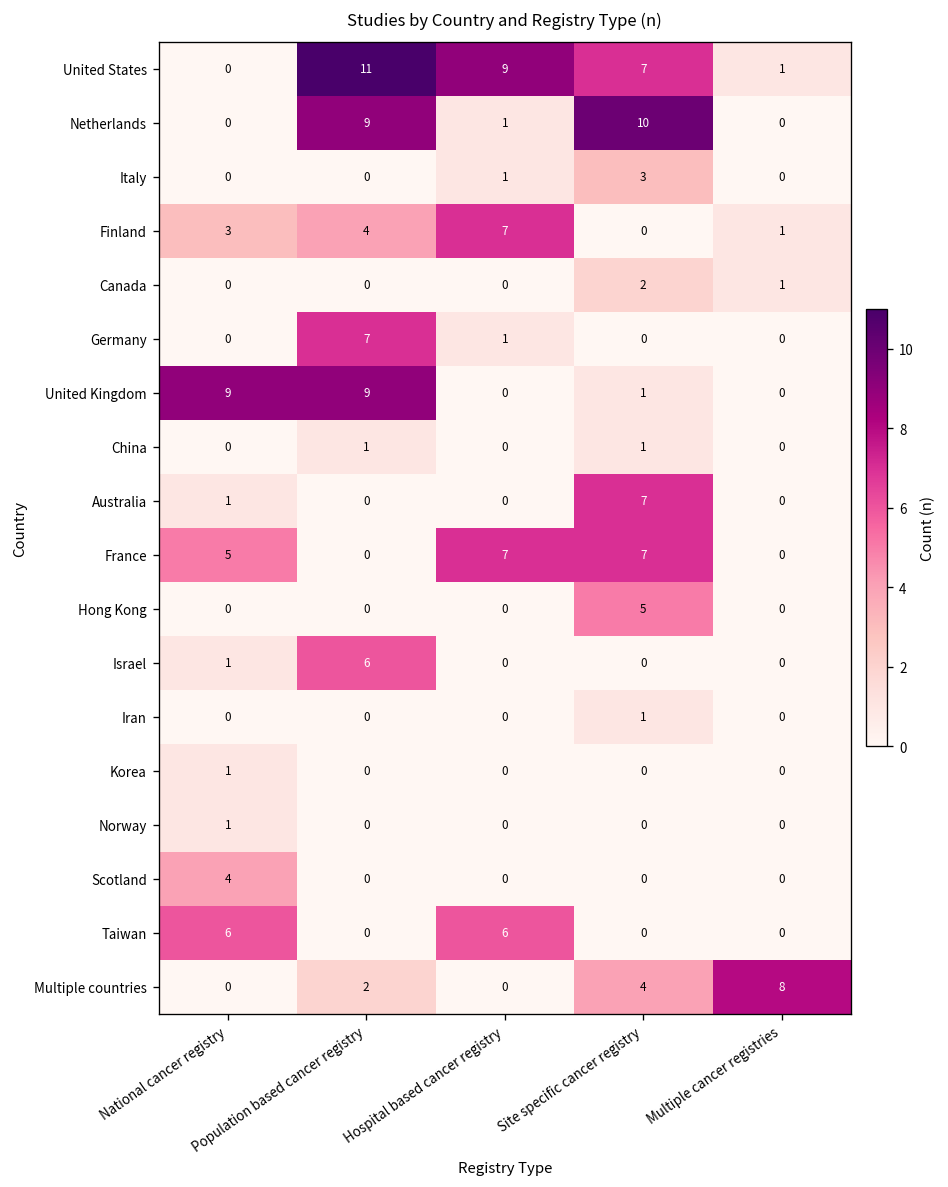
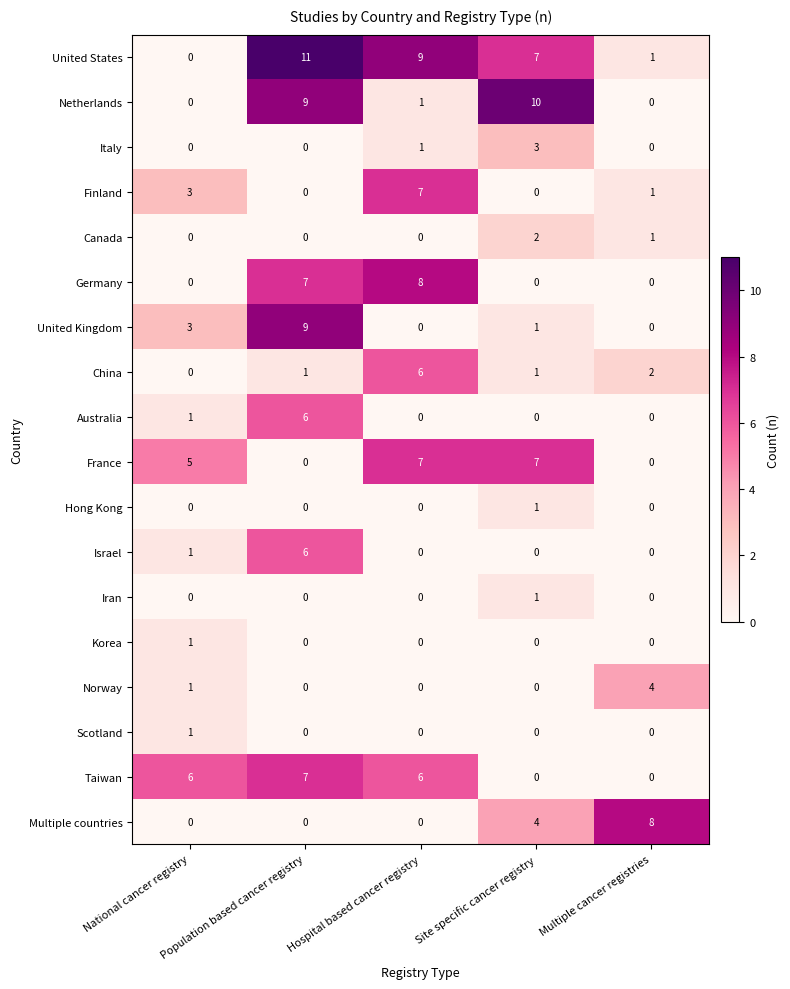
  {
    "United States": {
      "National cancer registry": 0,
      "Population based cancer registry": 11,
      "Hospital based cancer registry": 9,
      "Site specific cancer registry": 7,
      "Multiple cancer registries": 1
    },
    "Netherlands": {
      "National cancer registry": 0,
      "Population based cancer registry": 9,
      "Hospital based cancer registry": 1,
      "Site specific cancer registry": 10,
      "Multiple cancer registries": 0
    },
    "Italy": {
      "National cancer registry": 0,
      "Population based cancer registry": 0,
      "Hospital based cancer registry": 1,
      "Site specific cancer registry": 3,
      "Multiple cancer registries": 0
    },
    "Finland": {
      "National cancer registry": 3,
-     "Population based cancer registry": 4,
+     "Population based cancer registry": 0,
      "Hospital based cancer registry": 7,
      "Site specific cancer registry": 0,
      "Multiple cancer registries": 1
    },
    "Canada": {
      "National cancer registry": 0,
      "Population based cancer registry": 0,
      "Hospital based cancer registry": 0,
      "Site specific cancer registry": 2,
      "Multiple cancer registries": 1
    },
    "Germany": {
      "National cancer registry": 0,
      "Population based cancer registry": 7,
-     "Hospital based cancer registry": 1,
+     "Hospital based cancer registry": 8,
      "Site specific cancer registry": 0,
      "Multiple cancer registries": 0
    },
    "United Kingdom": {
-     "National cancer registry": 9,
+     "National cancer registry": 3,
      "Population based cancer registry": 9,
      "Hospital based cancer registry": 0,
      "Site specific cancer registry": 1,
      "Multiple cancer registries": 0
    },
    "China": {
      "National cancer registry": 0,
      "Population based cancer registry": 1,
-     "Hospital based cancer registry": 0,
+     "Hospital based cancer registry": 6,
      "Site specific cancer registry": 1,
-     "Multiple cancer registries": 0
+     "Multiple cancer registries": 2
    },
    "Australia": {
      "National cancer registry": 1,
-     "Population based cancer registry": 0,
+     "Population based cancer registry": 6,
      "Hospital based cancer registry": 0,
-     "Site specific cancer registry": 7,
+     "Site specific cancer registry": 0,
      "Multiple cancer registries": 0
    },
    "France": {
      "National cancer registry": 5,
      "Population based cancer registry": 0,
      "Hospital based cancer registry": 7,
      "Site specific cancer registry": 7,
      "Multiple cancer registries": 0
    },
    "Hong Kong": {
      "National cancer registry": 0,
      "Population based cancer registry": 0,
      "Hospital based cancer registry": 0,
-     "Site specific cancer registry": 5,
+     "Site specific cancer registry": 1,
      "Multiple cancer registries": 0
    },
    "Israel": {
      "National cancer registry": 1,
      "Population based cancer registry": 6,
      "Hospital based cancer registry": 0,
      "Site specific cancer registry": 0,
      "Multiple cancer registries": 0
    },
    "Iran": {
      "National cancer registry": 0,
      "Population based cancer registry": 0,
      "Hospital based cancer registry": 0,
      "Site specific cancer registry": 1,
      "Multiple cancer registries": 0
    },
    "Korea": {
      "National cancer registry": 1,
      "Population based cancer registry": 0,
      "Hospital based cancer registry": 0,
      "Site specific cancer registry": 0,
      "Multiple cancer registries": 0
    },
    "Norway": {
      "National cancer registry": 1,
      "Population based cancer registry": 0,
      "Hospital based cancer registry": 0,
      "Site specific cancer registry": 0,
-     "Multiple cancer registries": 0
+     "Multiple cancer registries": 4
    },
    "Scotland": {
-     "National cancer registry": 4,
+     "National cancer registry": 1,
      "Population based cancer registry": 0,
      "Hospital based cancer registry": 0,
      "Site specific cancer registry": 0,
      "Multiple cancer registries": 0
    },
    "Taiwan": {
      "National cancer registry": 6,
-     "Population based cancer registry": 0,
+     "Population based cancer registry": 7,
      "Hospital based cancer registry": 6,
      "Site specific cancer registry": 0,
      "Multiple cancer registries": 0
    },
    "Multiple countries": {
      "National cancer registry": 0,
-     "Population based cancer registry": 2,
+     "Population based cancer registry": 0,
      "Hospital based cancer registry": 0,
      "Site specific cancer registry": 4,
      "Multiple cancer registries": 8
    }
  }
